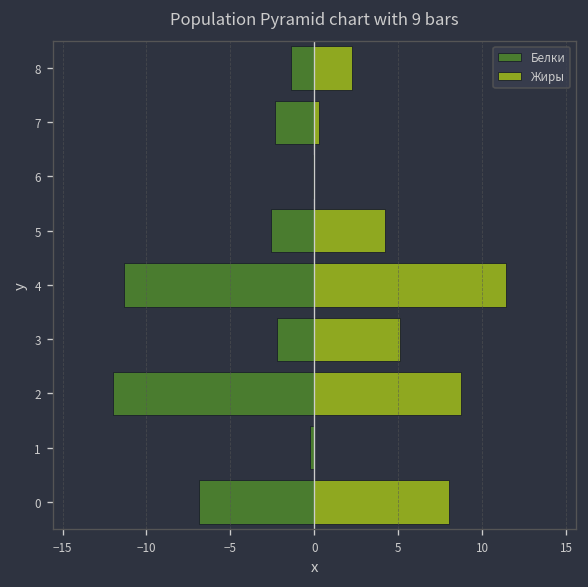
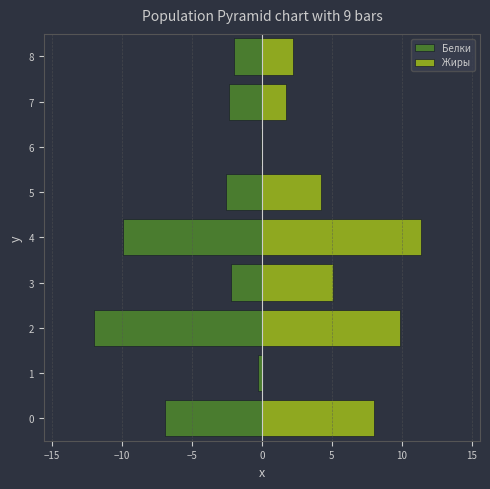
  {
    "Белки": {
-     "8": -1.4,
+     "8": -2.0,
      "7": -2.4,
      "5": -2.6,
-     "4": -11.3,
+     "4": -9.9,
      "3": -2.2,
      "2": -12.0,
      "1": -0.3,
      "0": -6.9
    },
    "Жиры": {
      "8": 2.2,
-     "7": 0.3,
+     "7": 1.7,
      "6": 0.0,
      "5": 4.2,
      "4": 11.4,
      "3": 5.1,
-     "2": 8.7,
+     "2": 9.9,
      "1": 0.0,
      "0": 8.0
    }
  }
